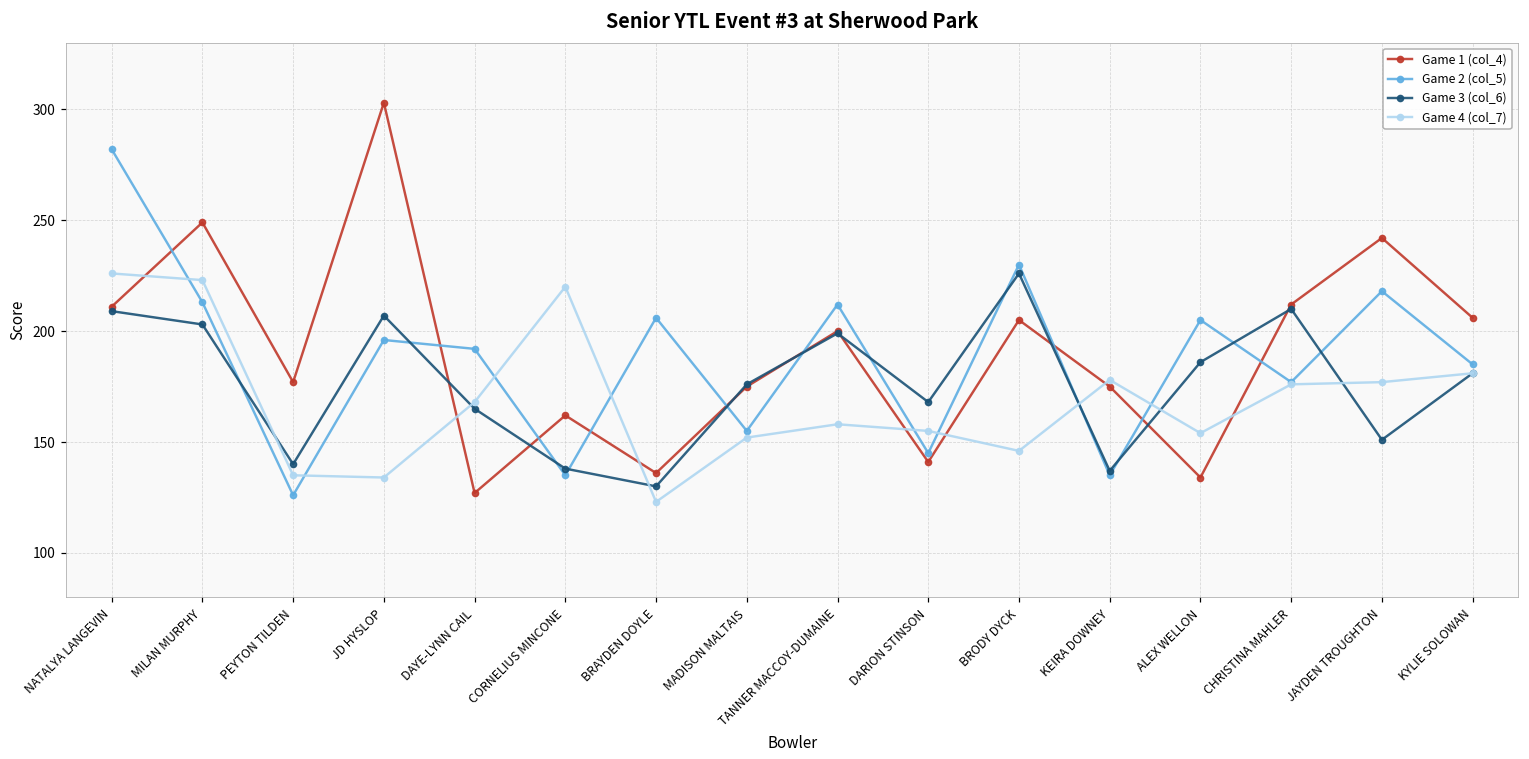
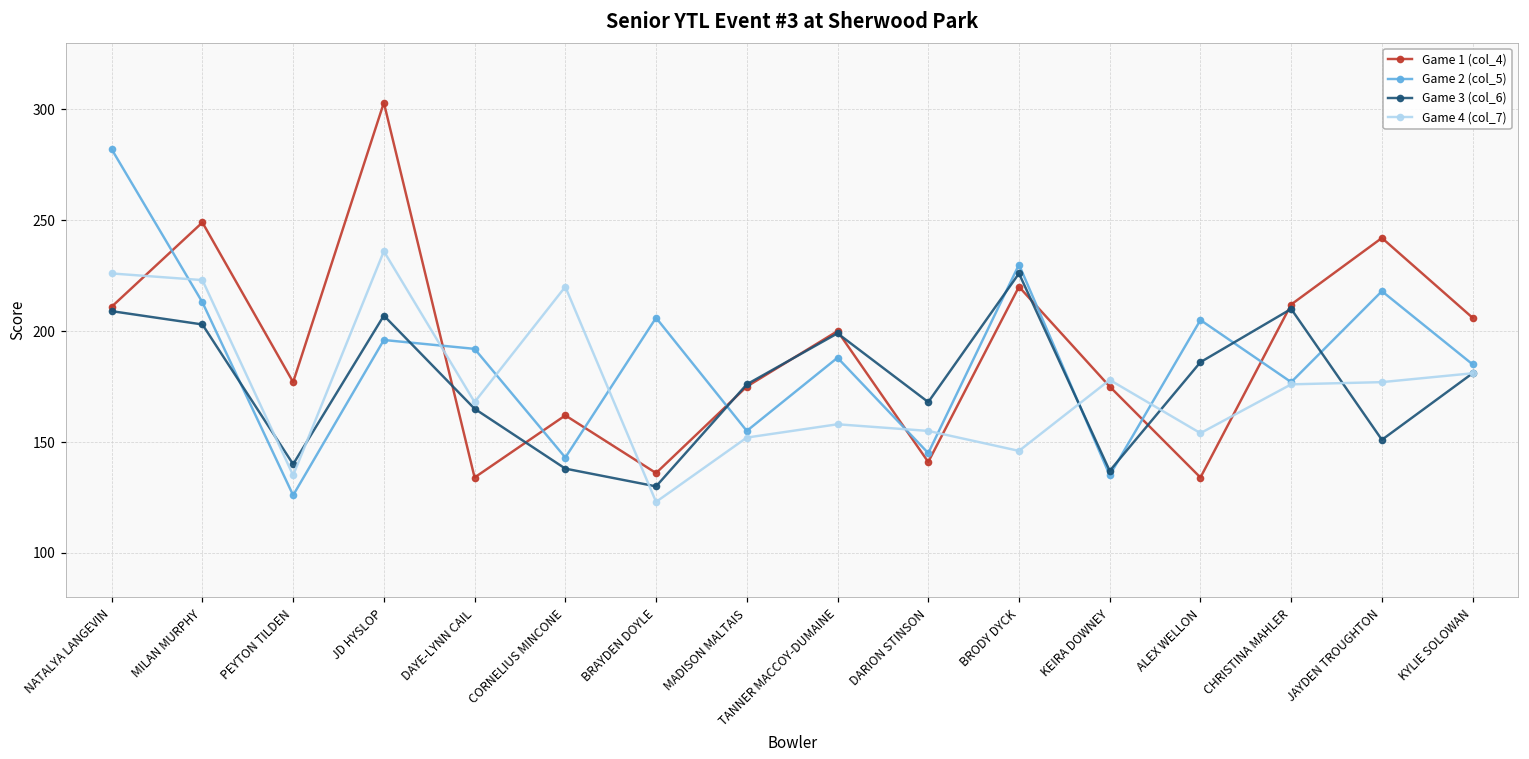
  {
    "Game 1 (col_4)": {
      "NATALYA LANGEVIN": 211,
      "MILAN MURPHY": 249,
      "PEYTON TILDEN": 177,
      "JD HYSLOP": 303,
-     "DAYE-LYNN CAIL": 127,
+     "DAYE-LYNN CAIL": 134,
      "CORNELIUS MINCONE": 162,
      "BRAYDEN DOYLE": 136,
      "DARION STINSON": 141,
-     "BRODY DYCK": 205,
+     "BRODY DYCK": 220,
      "KEIRA DOWNEY": 175,
      "ALEX WELLON": 134,
      "CHRISTINA MAHLER": 212,
      "JAYDEN TROUGHTON": 242,
      "KYLIE SOLOWAN": 206
    },
    "Game 2 (col_5)": {
      "NATALYA LANGEVIN": 282,
      "MILAN MURPHY": 213,
      "PEYTON TILDEN": 126,
      "JD HYSLOP": 196,
      "DAYE-LYNN CAIL": 192,
-     "CORNELIUS MINCONE": 135,
+     "CORNELIUS MINCONE": 143,
      "BRAYDEN DOYLE": 206,
      "MADISON MALTAIS": 155,
-     "TANNER MACCOY-DUMAINE": 212,
+     "TANNER MACCOY-DUMAINE": 188,
      "DARION STINSON": 145,
      "BRODY DYCK": 230,
      "KEIRA DOWNEY": 135,
      "ALEX WELLON": 205,
      "JAYDEN TROUGHTON": 218,
      "KYLIE SOLOWAN": 185
    },
    "Game 3 (col_6)": {
      "NATALYA LANGEVIN": 209,
      "MILAN MURPHY": 203,
      "PEYTON TILDEN": 140,
      "JD HYSLOP": 207,
      "DAYE-LYNN CAIL": 165,
      "CORNELIUS MINCONE": 138,
      "BRAYDEN DOYLE": 130,
      "DARION STINSON": 168,
      "BRODY DYCK": 226,
      "KEIRA DOWNEY": 137,
      "ALEX WELLON": 186,
      "CHRISTINA MAHLER": 210,
      "JAYDEN TROUGHTON": 151
    },
    "Game 4 (col_7)": {
      "NATALYA LANGEVIN": 226,
      "MILAN MURPHY": 223,
      "PEYTON TILDEN": 135,
-     "JD HYSLOP": 134,
+     "JD HYSLOP": 236,
      "DAYE-LYNN CAIL": 168,
      "CORNELIUS MINCONE": 220,
      "BRAYDEN DOYLE": 123,
      "MADISON MALTAIS": 152,
      "TANNER MACCOY-DUMAINE": 158,
      "DARION STINSON": 155,
      "BRODY DYCK": 146,
      "KEIRA DOWNEY": 178,
      "ALEX WELLON": 154,
      "JAYDEN TROUGHTON": 177
    }
  }
